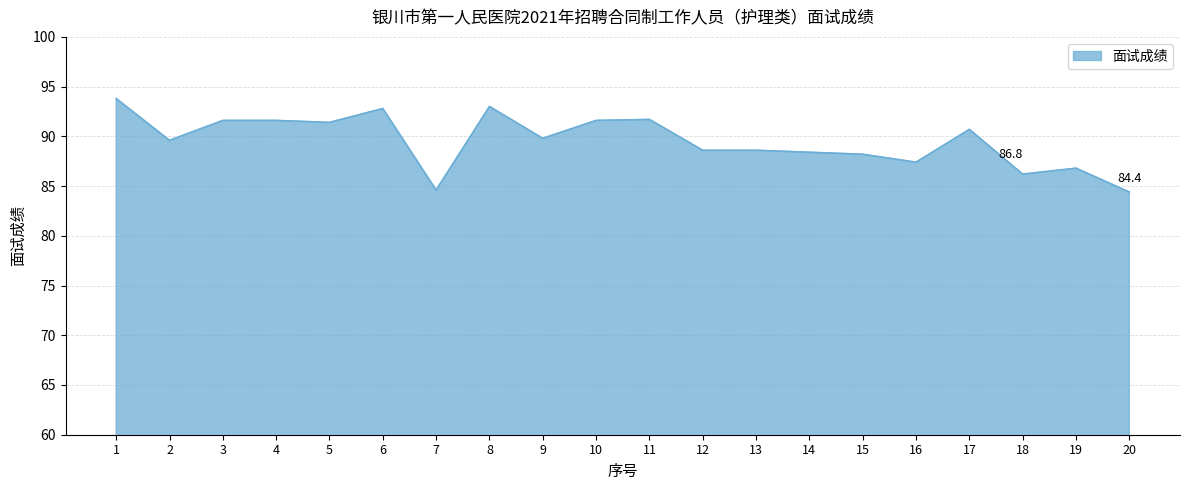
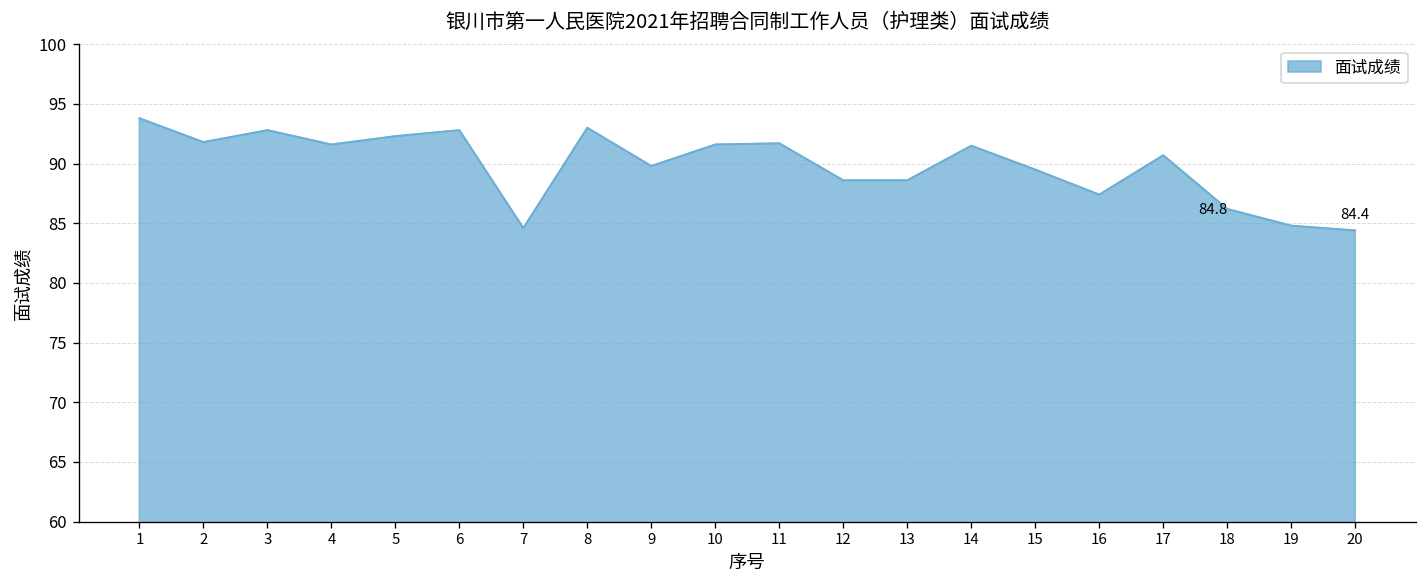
  {
-   "2": 90,
-   "3": 92,
-   "5": 91,
-   "14": 88,
-   "15": 88,
-   "19": 86.8,
+   "2": 92,
+   "3": 93,
+   "5": 92,
+   "14": 92,
+   "15": 90,
+   "19": 84.8,
    "20": 84.4
  }
